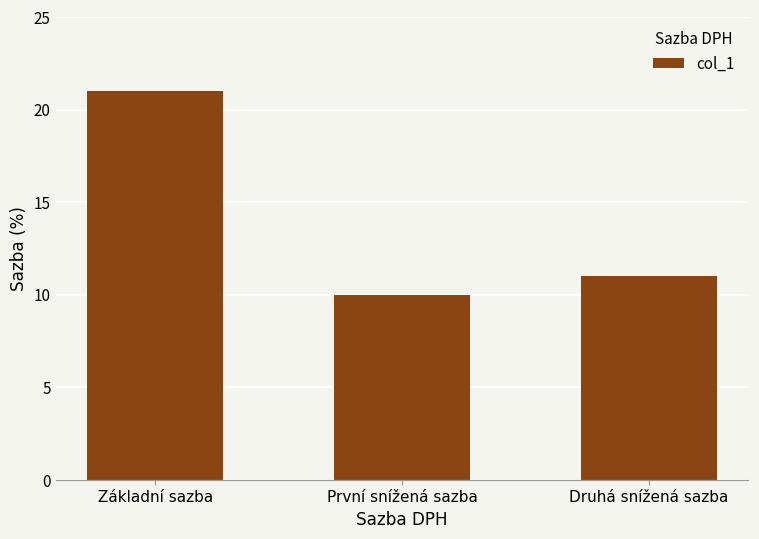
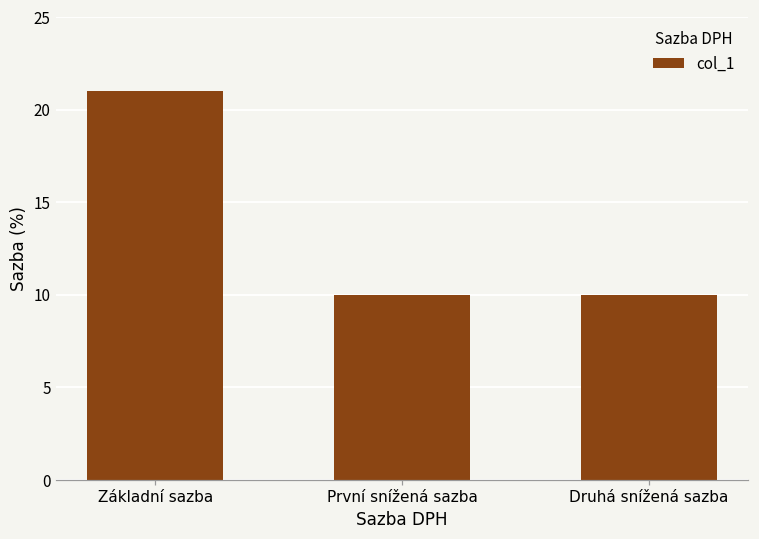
  {
    "Základní sazba": 21,
    "První snížená sazba": 10,
-   "Druhá snížená sazba": 11
+   "Druhá snížená sazba": 10
  }
